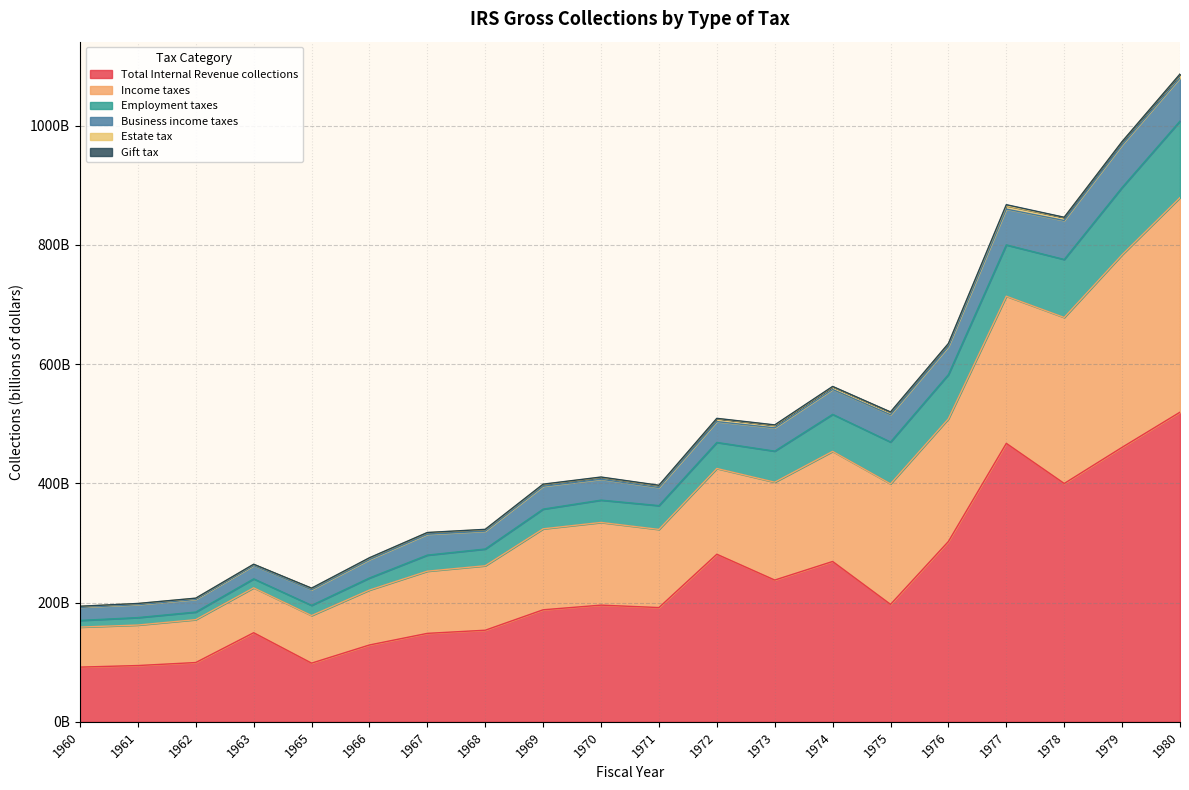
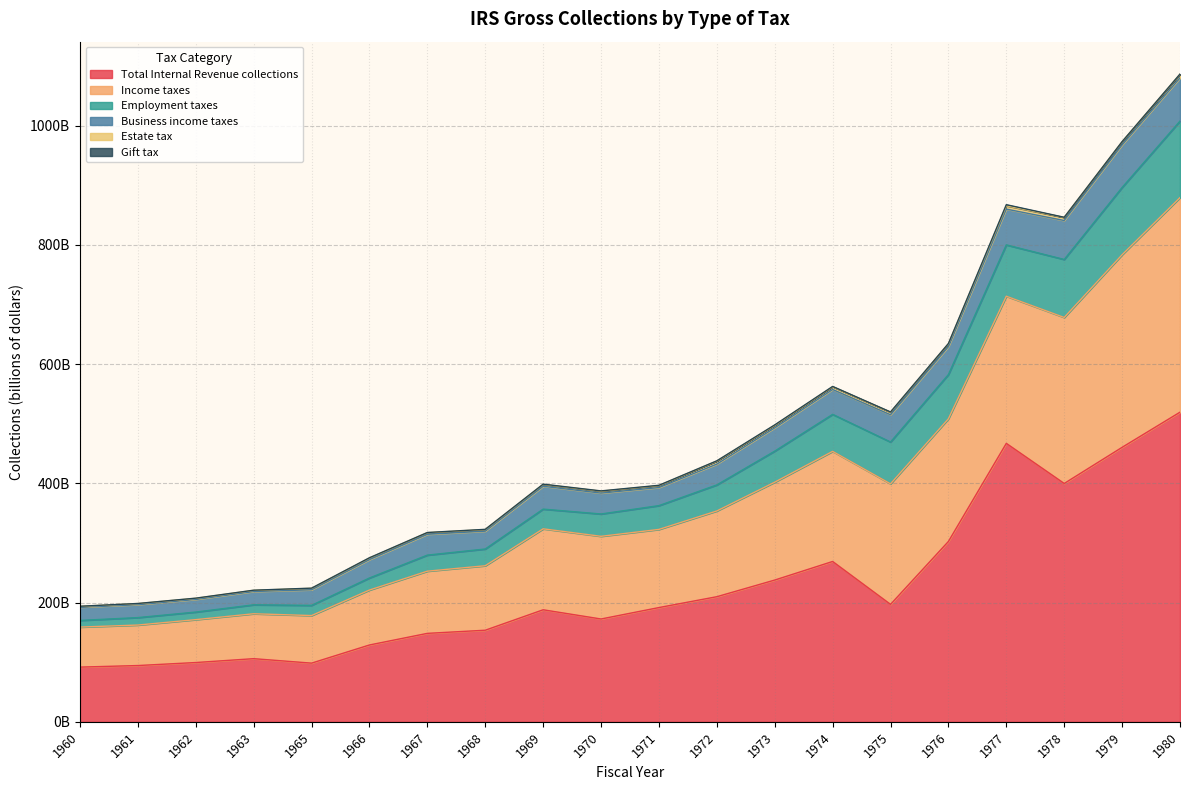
  {
    "Total Internal Revenue collections": {
      "1960": 90000000000,
      "1961": 90000000000,
      "1962": 100000000000,
-     "1963": 150000000000,
+     "1963": 110000000000,
      "1965": 100000000000,
      "1966": 130000000000,
      "1967": 150000000000,
      "1968": 150000000000,
      "1969": 190000000000,
-     "1970": 200000000000,
+     "1970": 170000000000,
      "1971": 190000000000,
-     "1972": 280000000000,
+     "1972": 210000000000,
      "1973": 240000000000,
      "1974": 270000000000,
      "1975": 200000000000,
      "1976": 300000000000,
      "1977": 470000000000,
      "1978": 400000000000,
      "1979": 460000000000,
      "1980": 520000000000
    }
  }
